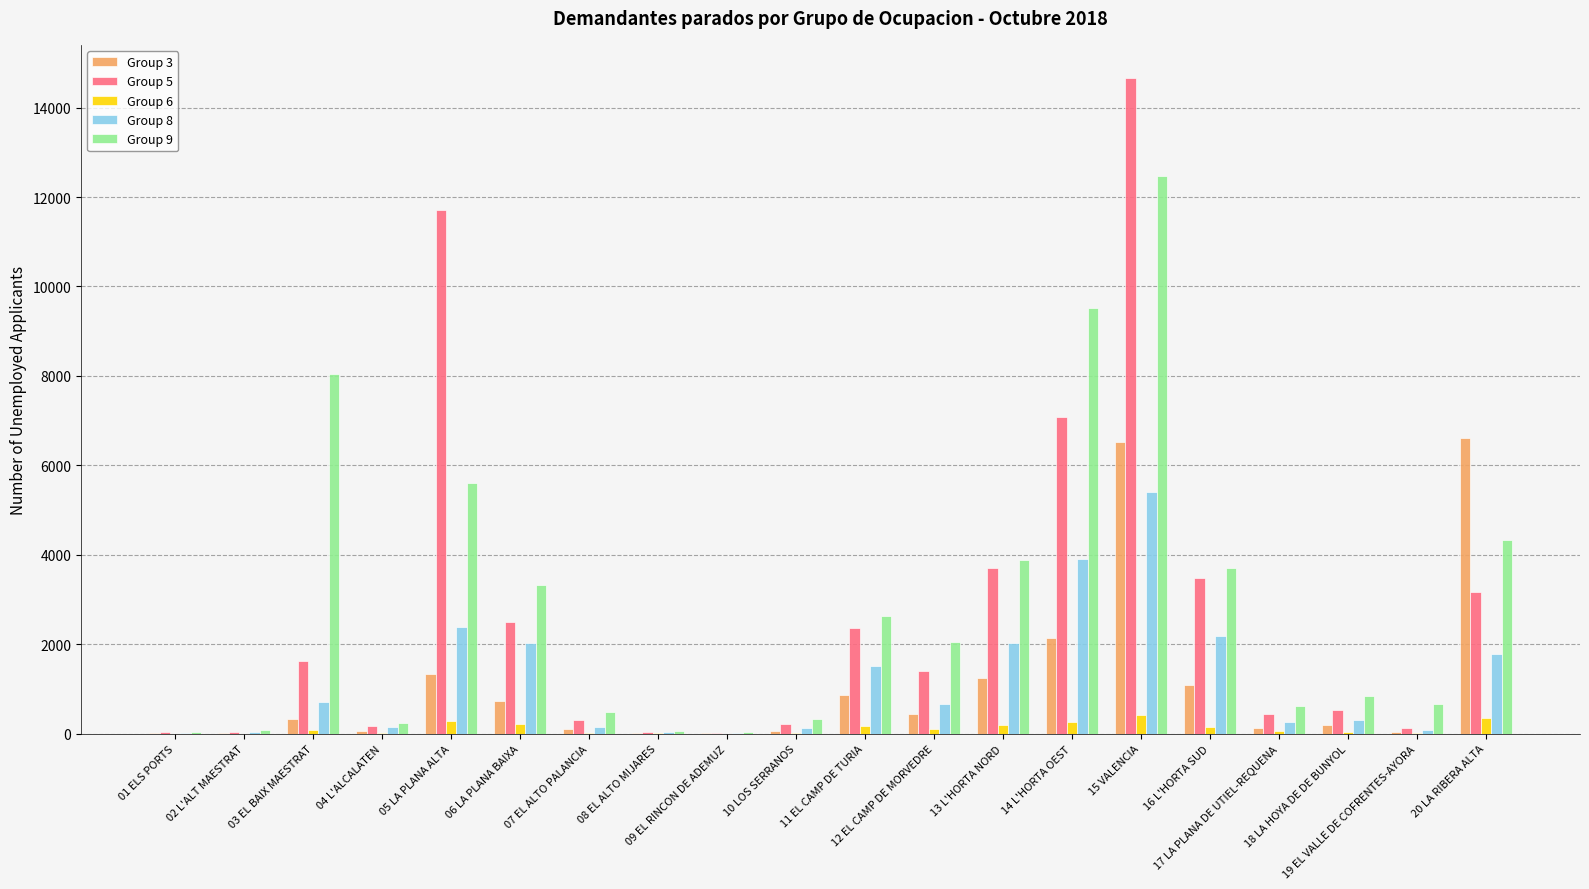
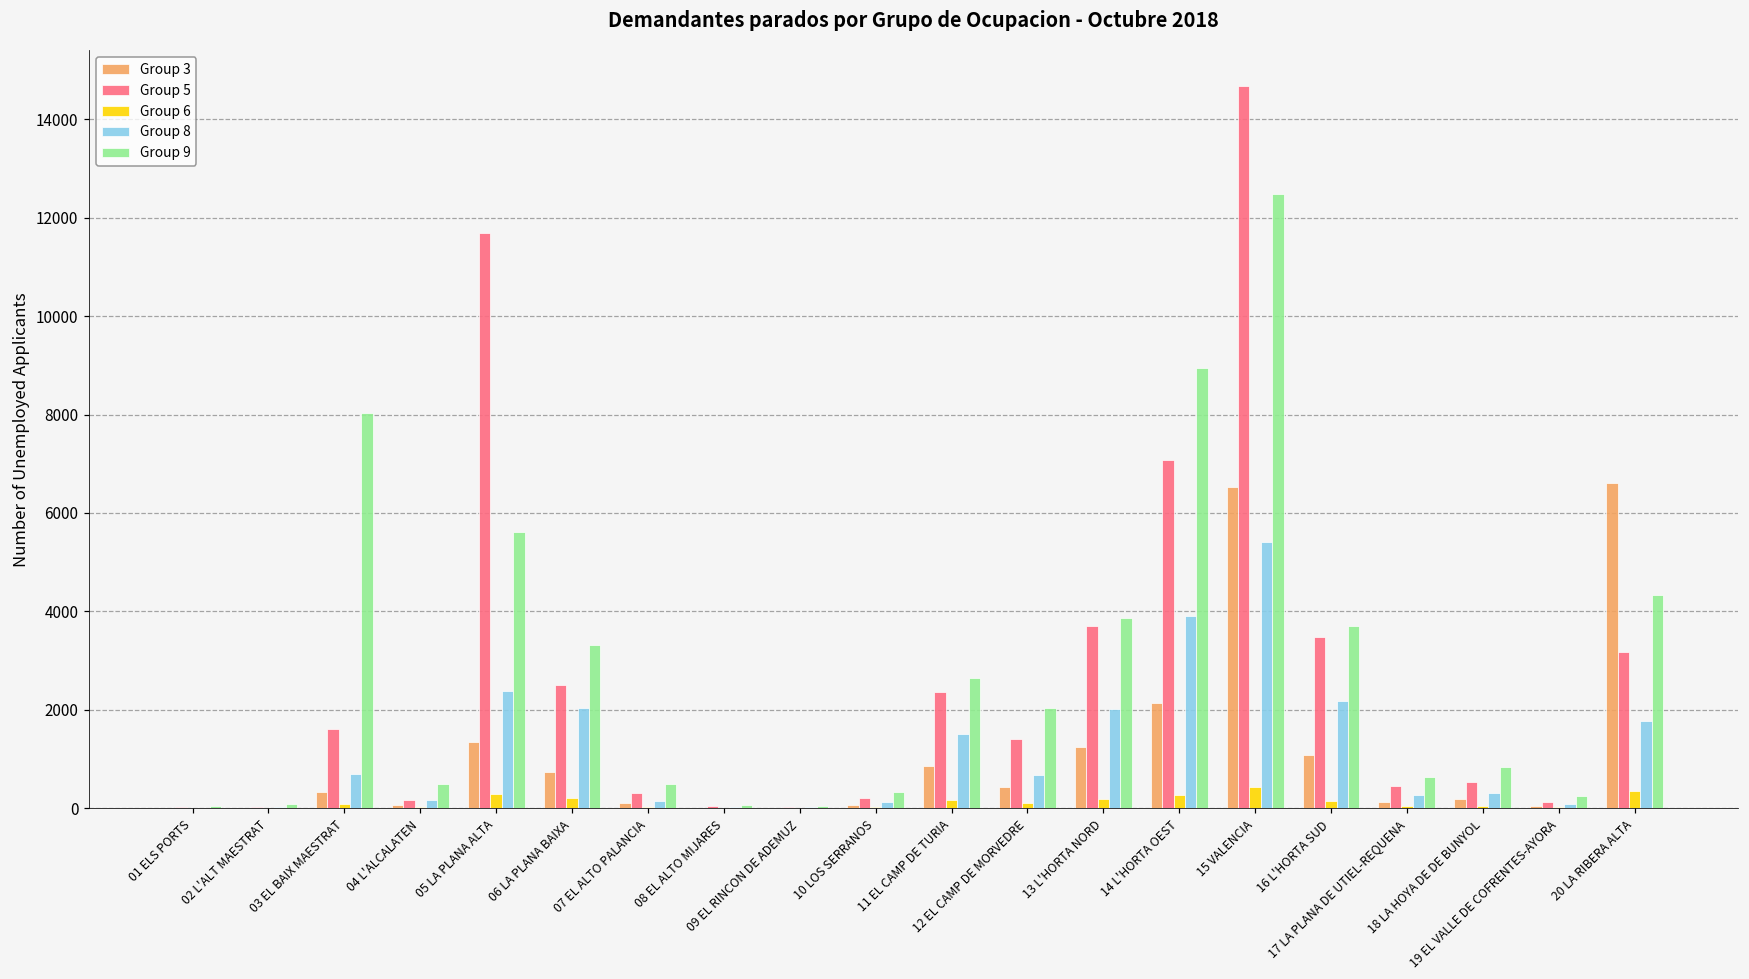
  {
    "Group 3": {
      "03 EL BAIX MAESTRAT": 300,
      "04 L'ALCALATEN": 100,
      "05 LA PLANA ALTA": 1300,
      "06 LA PLANA BAIXA": 700,
      "07 EL ALTO PALANCIA": 100,
      "10 LOS SERRANOS": 100,
      "11 EL CAMP DE TURIA": 900,
      "12 EL CAMP DE MORVEDRE": 400,
      "13 L'HORTA NORD": 1200,
      "14 L'HORTA OEST": 2100,
      "15 VALENCIA": 6500,
      "16 L'HORTA SUD": 1100,
      "17 LA PLANA DE UTIEL-REQUENA": 100,
      "18 LA HOYA DE DE BUNYOL": 200,
      "20 LA RIBERA ALTA": 6600
    },
    "Group 5": {
      "03 EL BAIX MAESTRAT": 1600,
      "04 L'ALCALATEN": 200,
      "05 LA PLANA ALTA": 11700,
      "06 LA PLANA BAIXA": 2500,
      "07 EL ALTO PALANCIA": 300,
      "10 LOS SERRANOS": 200,
      "11 EL CAMP DE TURIA": 2400,
      "12 EL CAMP DE MORVEDRE": 1400,
      "13 L'HORTA NORD": 3700,
      "14 L'HORTA OEST": 7100,
      "15 VALENCIA": 14700,
      "16 L'HORTA SUD": 3500,
      "17 LA PLANA DE UTIEL-REQUENA": 500,
      "18 LA HOYA DE DE BUNYOL": 500,
      "19 EL VALLE DE COFRENTES-AYORA": 100,
      "20 LA RIBERA ALTA": 3200
    },
    "Group 6": {
      "01 ELS PORTS": 0,
      "03 EL BAIX MAESTRAT": 100,
      "05 LA PLANA ALTA": 300,
      "06 LA PLANA BAIXA": 200,
      "11 EL CAMP DE TURIA": 200,
      "12 EL CAMP DE MORVEDRE": 100,
      "13 L'HORTA NORD": 200,
      "14 L'HORTA OEST": 300,
      "15 VALENCIA": 400,
      "16 L'HORTA SUD": 200,
      "20 LA RIBERA ALTA": 300
    },
    "Group 8": {
      "03 EL BAIX MAESTRAT": 700,
      "04 L'ALCALATEN": 200,
      "05 LA PLANA ALTA": 2400,
      "06 LA PLANA BAIXA": 2000,
      "07 EL ALTO PALANCIA": 100,
      "10 LOS SERRANOS": 100,
      "11 EL CAMP DE TURIA": 1500,
      "12 EL CAMP DE MORVEDRE": 700,
      "13 L'HORTA NORD": 2000,
      "14 L'HORTA OEST": 3900,
      "15 VALENCIA": 5400,
      "16 L'HORTA SUD": 2200,
      "17 LA PLANA DE UTIEL-REQUENA": 300,
      "18 LA HOYA DE DE BUNYOL": 300,
      "19 EL VALLE DE COFRENTES-AYORA": 100,
      "20 LA RIBERA ALTA": 1800
    },
    "Group 9": {
      "02 L'ALT MAESTRAT": 100,
      "03 EL BAIX MAESTRAT": 8000,
-     "04 L'ALCALATEN": 200,
+     "04 L'ALCALATEN": 500,
      "05 LA PLANA ALTA": 5600,
      "06 LA PLANA BAIXA": 3300,
      "07 EL ALTO PALANCIA": 500,
      "08 EL ALTO MIJARES": 100,
      "10 LOS SERRANOS": 300,
      "11 EL CAMP DE TURIA": 2600,
      "12 EL CAMP DE MORVEDRE": 2000,
      "13 L'HORTA NORD": 3900,
-     "14 L'HORTA OEST": 9500,
+     "14 L'HORTA OEST": 8900,
      "15 VALENCIA": 12500,
      "16 L'HORTA SUD": 3700,
      "17 LA PLANA DE UTIEL-REQUENA": 600,
      "18 LA HOYA DE DE BUNYOL": 800,
-     "19 EL VALLE DE COFRENTES-AYORA": 700,
+     "19 EL VALLE DE COFRENTES-AYORA": 300,
      "20 LA RIBERA ALTA": 4300
    }
  }
